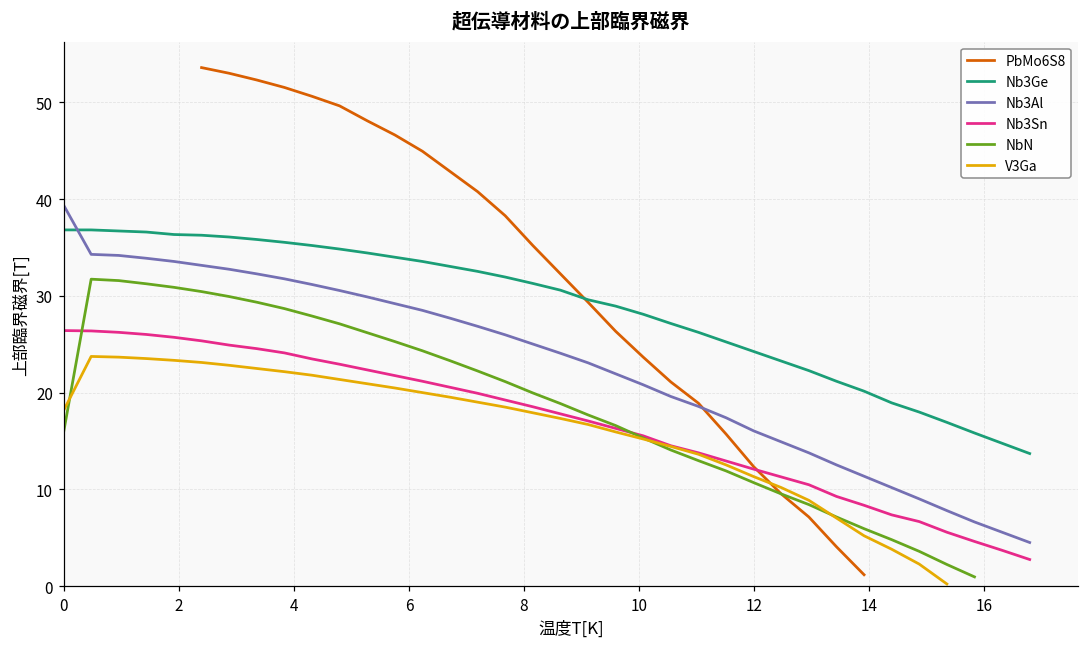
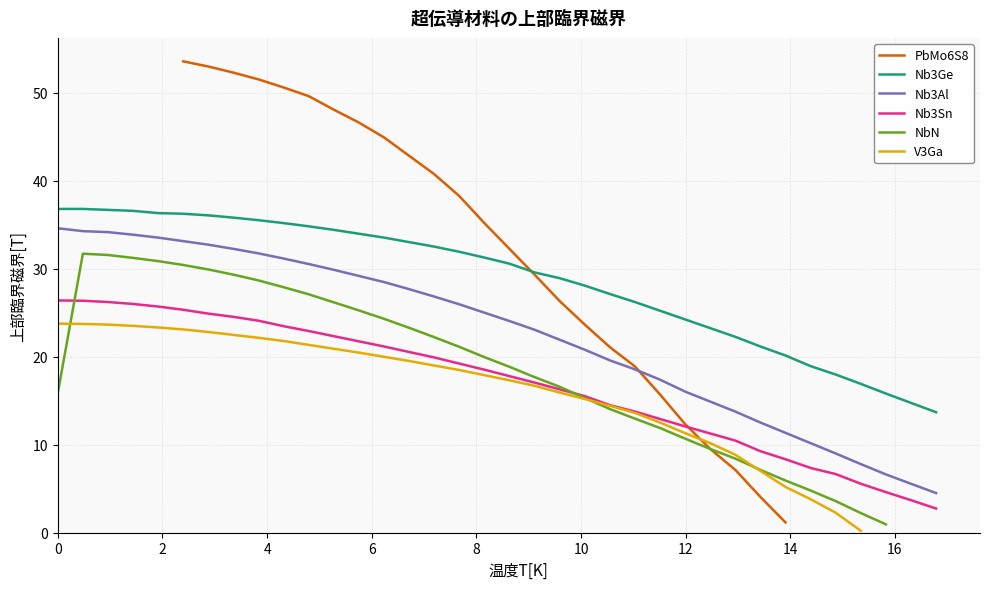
  {
    "Nb3Ge": {
      "0": 37
    },
    "Nb3Al": {
-     "0": 39
+     "0": 35
    },
    "Nb3Sn": {
      "0": 26
    },
    "NbN": {
      "0": 16
    },
    "V3Ga": {
-     "0": 18
+     "0": 24
    }
  }
